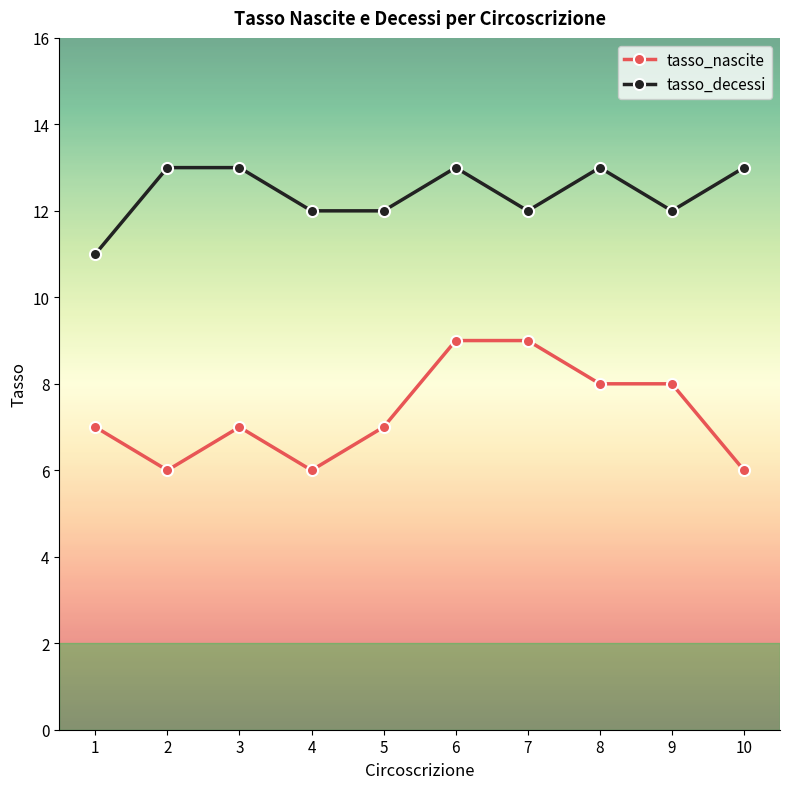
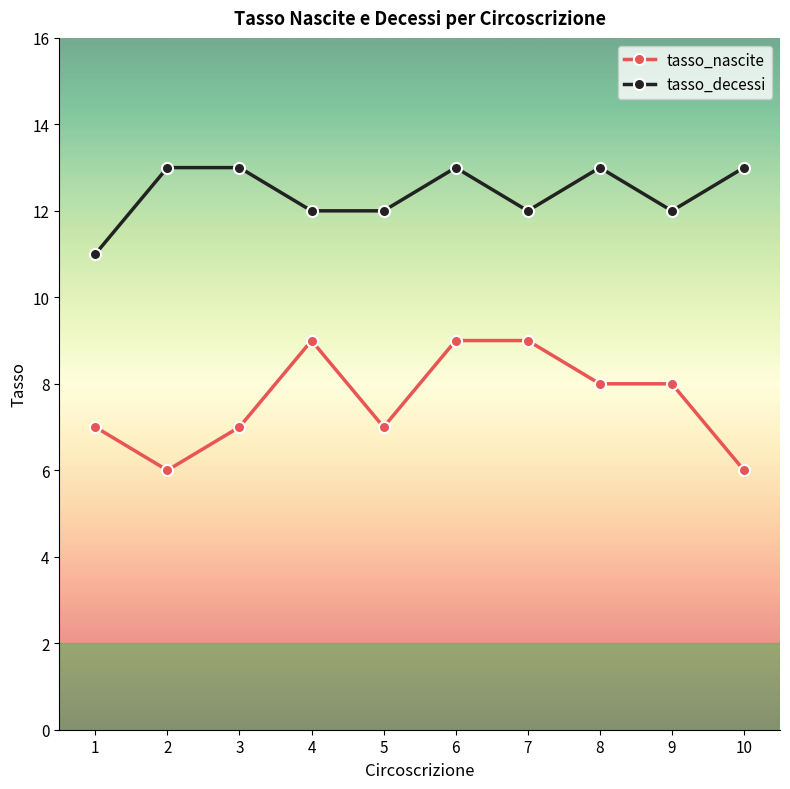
  {
    "tasso_nascite": {
      "1": 7,
      "2": 6,
      "3": 7,
-     "4": 6,
+     "4": 9,
      "5": 7,
      "6": 9,
      "7": 9,
      "8": 8,
      "9": 8,
      "10": 6
    },
    "tasso_decessi": {
      "1": 11,
      "2": 13,
      "3": 13,
      "4": 12,
      "5": 12,
      "6": 13,
      "7": 12,
      "8": 13,
      "9": 12,
      "10": 13
    }
  }
